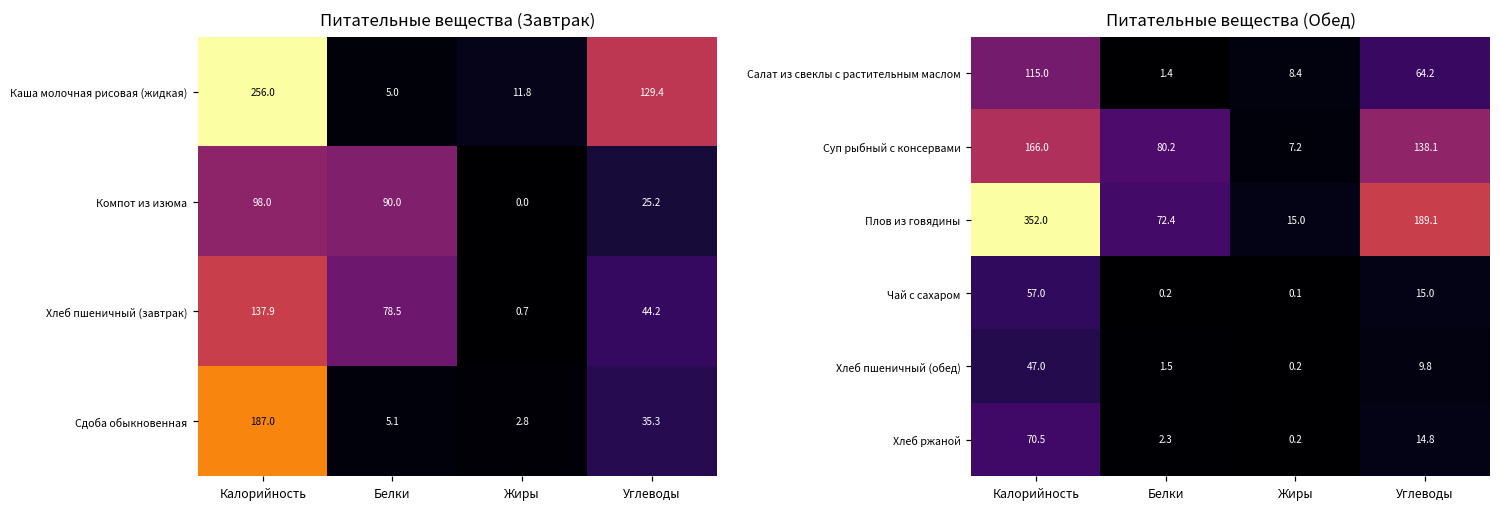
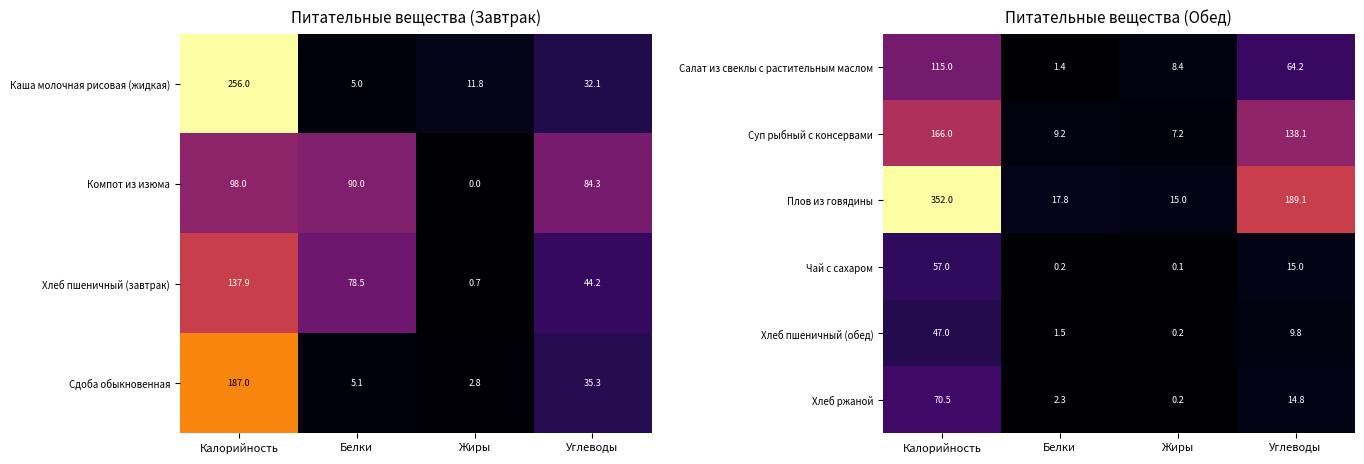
  {
    "Питательные вещества (Завтрак)": {
      "Каша молочная рисовая (жидкая)": {
        "Калорийность": 256.0,
        "Белки": 5.0,
        "Жиры": 11.8,
-       "Углеводы": 129.4
+       "Углеводы": 32.1
      },
      "Компот из изюма": {
        "Калорийность": 98.0,
        "Белки": 90.0,
        "Жиры": 0.0,
-       "Углеводы": 25.2
+       "Углеводы": 84.3
      },
      "Хлеб пшеничный (завтрак)": {
        "Калорийность": 137.9,
        "Белки": 78.5,
        "Жиры": 0.7,
        "Углеводы": 44.2
      },
      "Сдоба обыкновенная": {
        "Калорийность": 187.0,
        "Белки": 5.1,
        "Жиры": 2.8,
        "Углеводы": 35.3
      }
    },
    "Питательные вещества (Обед)": {
      "Салат из свеклы с растительным маслом": {
        "Калорийность": 115.0,
        "Белки": 1.4,
        "Жиры": 8.4,
        "Углеводы": 64.2
      },
      "Суп рыбный с консервами": {
        "Калорийность": 166.0,
-       "Белки": 80.2,
+       "Белки": 9.2,
        "Жиры": 7.2,
        "Углеводы": 138.1
      },
      "Плов из говядины": {
        "Калорийность": 352.0,
-       "Белки": 72.4,
+       "Белки": 17.8,
        "Жиры": 15.0,
        "Углеводы": 189.1
      },
      "Чай с сахаром": {
        "Калорийность": 57.0,
        "Белки": 0.2,
        "Жиры": 0.1,
        "Углеводы": 15.0
      },
      "Хлеб пшеничный (обед)": {
        "Калорийность": 47.0,
        "Белки": 1.5,
        "Жиры": 0.2,
        "Углеводы": 9.8
      },
      "Хлеб ржаной": {
        "Калорийность": 70.5,
        "Белки": 2.3,
        "Жиры": 0.2,
        "Углеводы": 14.8
      }
    }
  }
